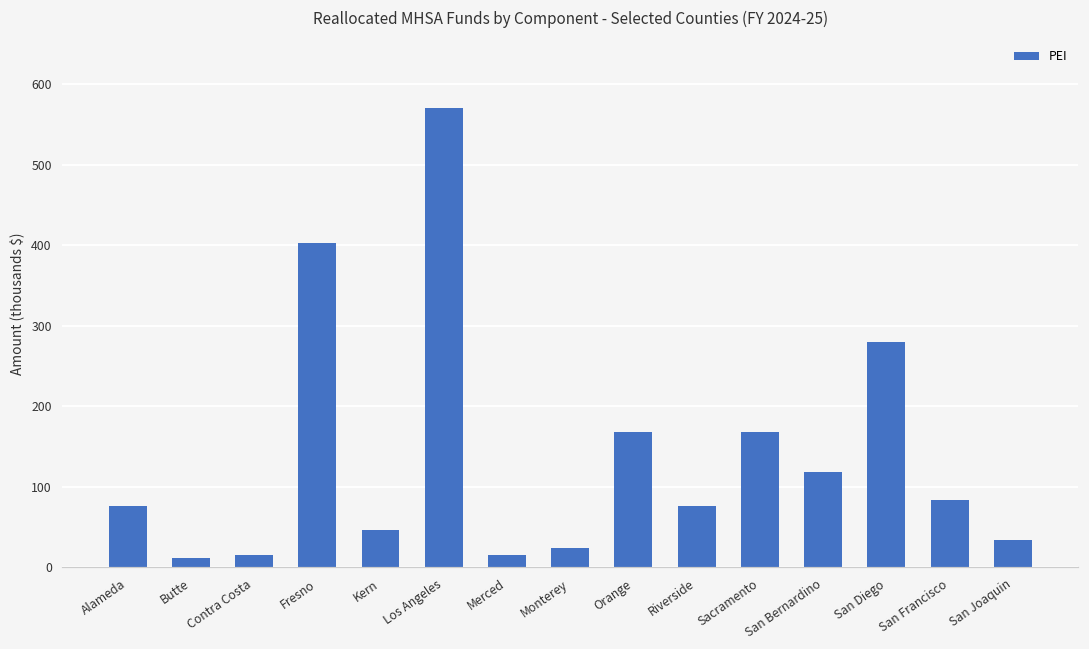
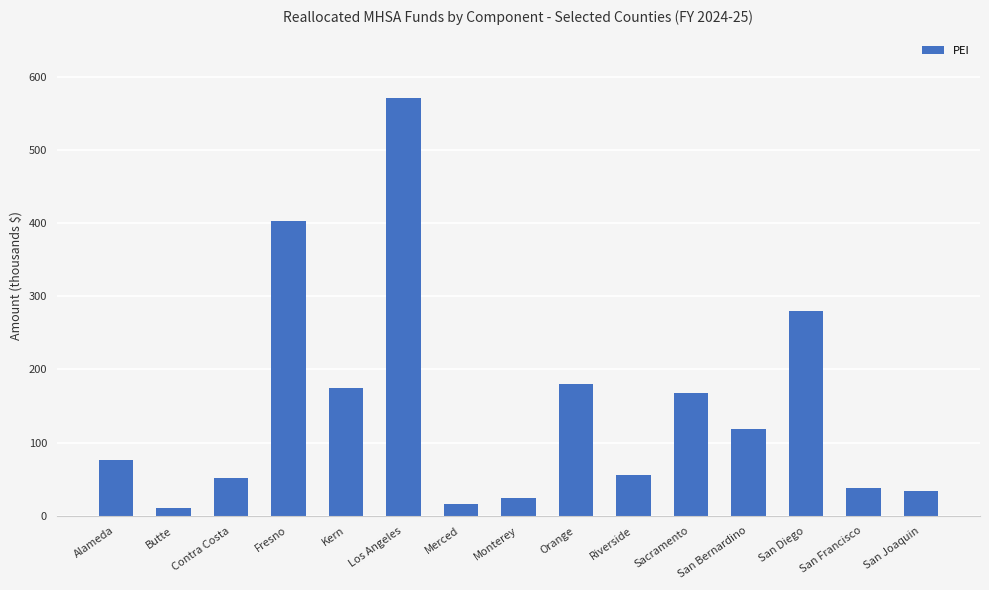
  {
    "Alameda": 80,
    "Butte": 10,
-   "Contra Costa": 20,
+   "Contra Costa": 50,
    "Fresno": 400,
-   "Kern": 50,
+   "Kern": 170,
    "Los Angeles": 570,
    "Merced": 20,
    "Monterey": 20,
-   "Orange": 170,
-   "Riverside": 80,
+   "Orange": 180,
+   "Riverside": 60,
    "Sacramento": 170,
    "San Bernardino": 120,
    "San Diego": 280,
-   "San Francisco": 80,
+   "San Francisco": 40,
    "San Joaquin": 30
  }
